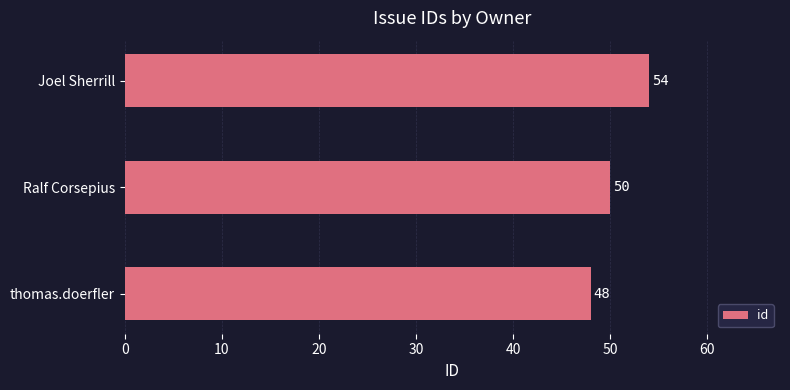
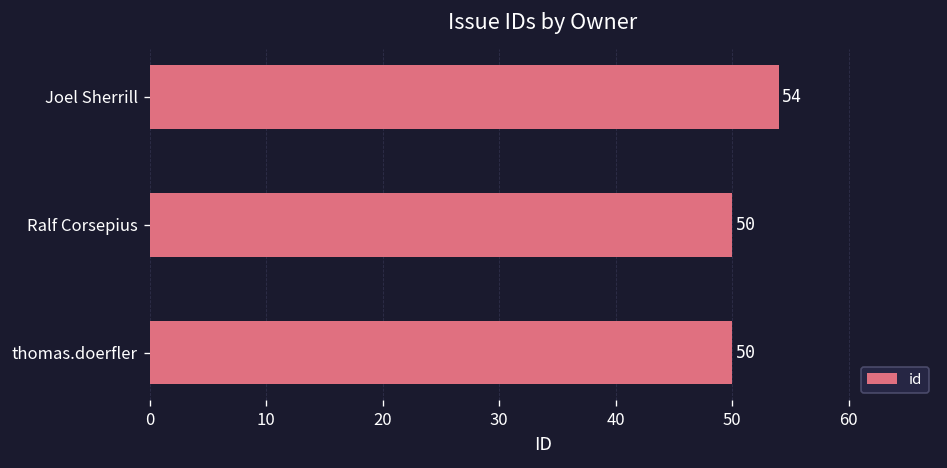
  {
    "Joel Sherrill": 54,
    "Ralf Corsepius": 50,
-   "thomas.doerfler": 48
+   "thomas.doerfler": 50
  }
